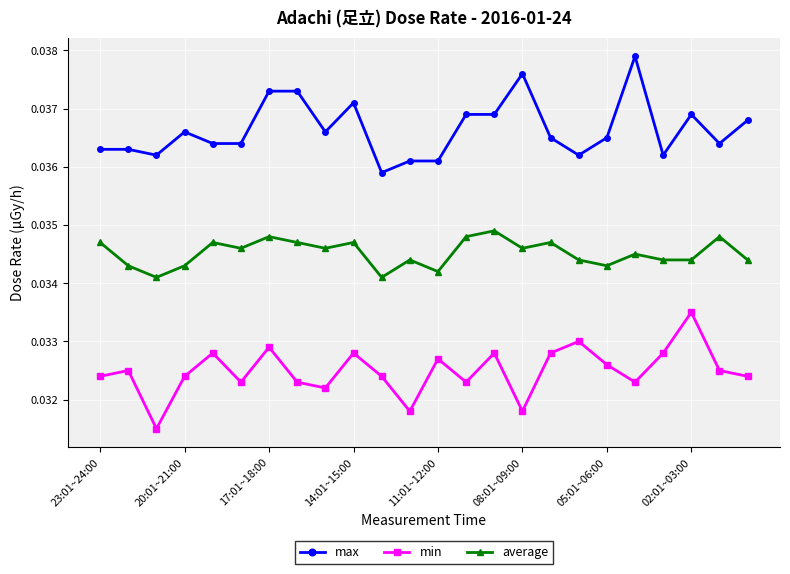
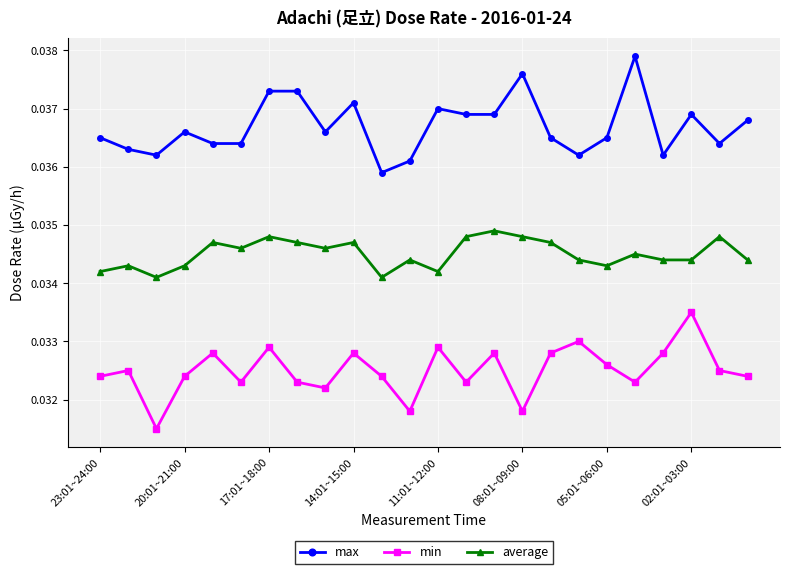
  {
    "max": {
-     "23:01~24:00": 0.0363,
+     "23:01~24:00": 0.0365,
      "20:01~21:00": 0.0366,
      "17:01~18:00": 0.0373,
      "14:01~15:00": 0.0371,
-     "11:01~12:00": 0.0361,
+     "11:01~12:00": 0.0370,
      "08:01~09:00": 0.0376,
      "05:01~06:00": 0.0365,
      "02:01~03:00": 0.0369
    },
    "min": {
      "23:01~24:00": 0.0324,
      "20:01~21:00": 0.0324,
      "17:01~18:00": 0.0329,
      "14:01~15:00": 0.0328,
-     "11:01~12:00": 0.0327,
+     "11:01~12:00": 0.0329,
      "08:01~09:00": 0.0318,
      "05:01~06:00": 0.0326,
      "02:01~03:00": 0.0335
    },
    "average": {
-     "23:01~24:00": 0.0347,
+     "23:01~24:00": 0.0342,
      "20:01~21:00": 0.0343,
      "17:01~18:00": 0.0348,
      "14:01~15:00": 0.0347,
      "11:01~12:00": 0.0342,
-     "08:01~09:00": 0.0346,
+     "08:01~09:00": 0.0348,
      "05:01~06:00": 0.0343,
      "02:01~03:00": 0.0344
    }
  }
